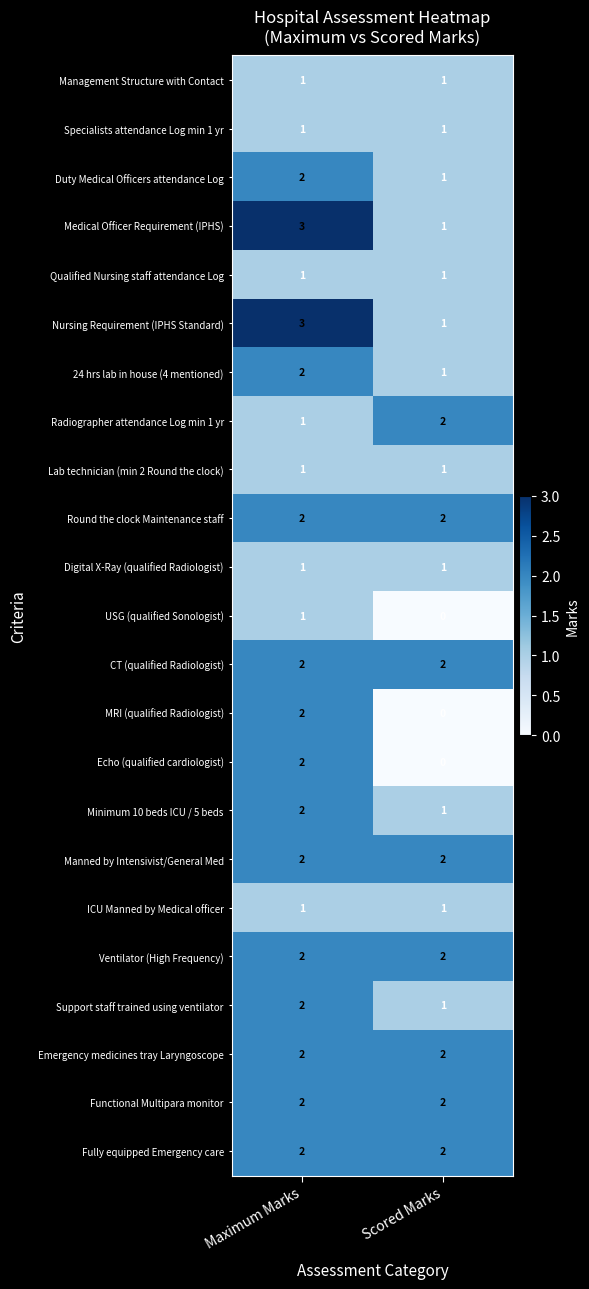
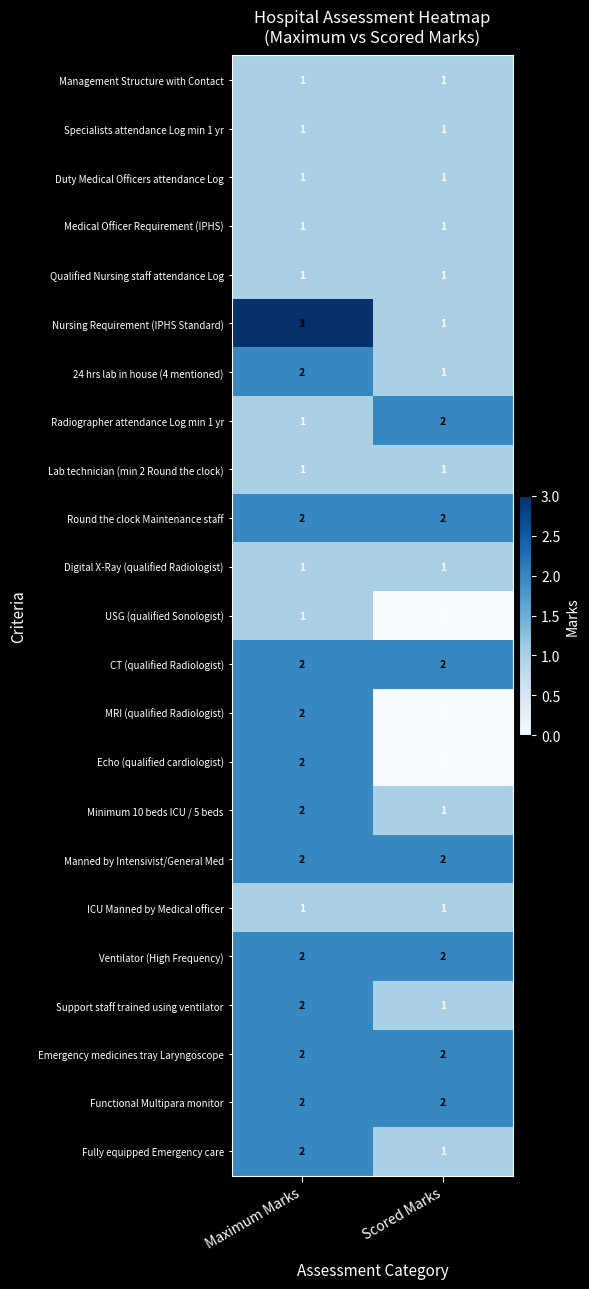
  {
    "Management Structure with Contact": {
      "Maximum Marks": 1,
      "Scored Marks": 1
    },
    "Specialists attendance Log min 1 yr": {
      "Maximum Marks": 1,
      "Scored Marks": 1
    },
    "Duty Medical Officers attendance Log": {
-     "Maximum Marks": 2,
+     "Maximum Marks": 1,
      "Scored Marks": 1
    },
    "Medical Officer Requirement (IPHS)": {
-     "Maximum Marks": 3,
+     "Maximum Marks": 1,
      "Scored Marks": 1
    },
    "Qualified Nursing staff attendance Log": {
      "Maximum Marks": 1,
      "Scored Marks": 1
    },
    "Nursing Requirement (IPHS Standard)": {
      "Maximum Marks": 3,
      "Scored Marks": 1
    },
    "24 hrs lab in house (4 mentioned)": {
      "Maximum Marks": 2,
      "Scored Marks": 1
    },
    "Radiographer attendance Log min 1 yr": {
      "Maximum Marks": 1,
      "Scored Marks": 2
    },
    "Lab technician (min 2 Round the clock)": {
      "Maximum Marks": 1,
      "Scored Marks": 1
    },
    "Round the clock Maintenance staff": {
      "Maximum Marks": 2,
      "Scored Marks": 2
    },
    "Digital X-Ray (qualified Radiologist)": {
      "Maximum Marks": 1,
      "Scored Marks": 1
    },
    "USG (qualified Sonologist)": {
      "Maximum Marks": 1
    },
    "CT (qualified Radiologist)": {
      "Maximum Marks": 2,
      "Scored Marks": 2
    },
    "MRI (qualified Radiologist)": {
      "Maximum Marks": 2
    },
    "Echo (qualified cardiologist)": {
      "Maximum Marks": 2
    },
    "Minimum 10 beds ICU / 5 beds": {
      "Maximum Marks": 2,
      "Scored Marks": 1
    },
    "Manned by Intensivist/General Med": {
      "Maximum Marks": 2,
      "Scored Marks": 2
    },
    "ICU Manned by Medical officer": {
      "Maximum Marks": 1,
      "Scored Marks": 1
    },
    "Ventilator (High Frequency)": {
      "Maximum Marks": 2,
      "Scored Marks": 2
    },
    "Support staff trained using ventilator": {
      "Maximum Marks": 2,
      "Scored Marks": 1
    },
    "Emergency medicines tray Laryngoscope": {
      "Maximum Marks": 2,
      "Scored Marks": 2
    },
    "Functional Multipara monitor": {
      "Maximum Marks": 2,
      "Scored Marks": 2
    },
    "Fully equipped Emergency care": {
      "Maximum Marks": 2,
-     "Scored Marks": 2
+     "Scored Marks": 1
    }
  }
